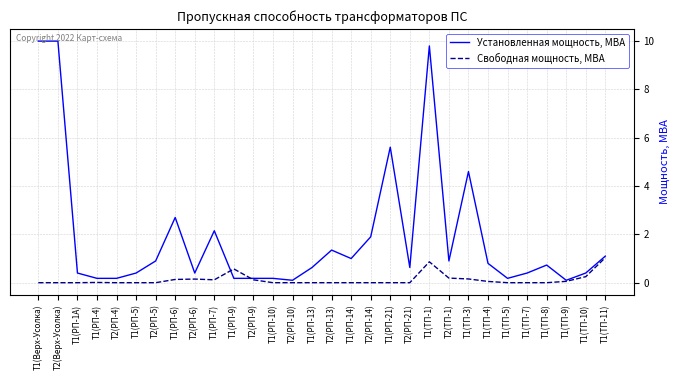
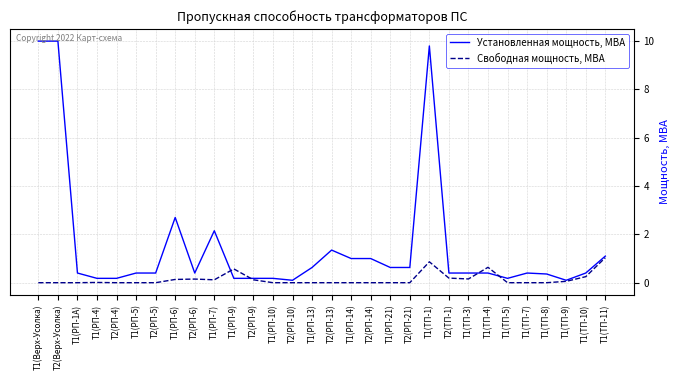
  {
    "Установленная мощность, МВА": {
      "Т1(РП-1А)": 0.4,
      "Т1(РП-4)": 0.2,
      "Т2(РП-4)": 0.2,
      "Т1(РП-5)": 0.4,
-     "Т2(РП-5)": 0.9,
+     "Т2(РП-5)": 0.4,
      "Т1(РП-6)": 2.7,
      "Т2(РП-6)": 0.4,
      "Т1(РП-7)": 2.2,
      "Т1(РП-9)": 0.2,
      "Т1(РП-10)": 0.2,
      "Т1(РП-13)": 0.6,
      "Т2(РП-13)": 1.4,
      "Т1(РП-14)": 1.0,
-     "Т2(РП-14)": 1.9,
-     "Т1(РП-21)": 5.6,
+     "Т2(РП-14)": 1.0,
+     "Т1(РП-21)": 0.6,
      "Т2(РП-21)": 0.6,
      "Т1(ТП-1)": 9.8,
-     "Т2(ТП-1)": 0.9,
-     "Т1(ТП-3)": 4.6,
-     "Т1(ТП-4)": 0.8,
+     "Т2(ТП-1)": 0.4,
+     "Т1(ТП-3)": 0.4,
+     "Т1(ТП-4)": 0.4,
      "Т1(ТП-5)": 0.2,
      "Т1(ТП-7)": 0.4,
-     "Т1(ТП-8)": 0.7,
+     "Т1(ТП-8)": 0.4,
      "Т1(ТП-10)": 0.4
    },
    "Свободная мощность, МВА": {
      "Т1(Верх-Усолка)": 0.0,
      "Т2(Верх-Усолка)": 0.0,
      "Т1(РП-1А)": 0.0,
      "Т1(РП-4)": 0.0,
      "Т2(РП-4)": 0.0,
      "Т1(РП-5)": 0.0,
      "Т2(РП-5)": 0.0,
      "Т1(РП-6)": 0.1,
      "Т2(РП-6)": 0.2,
      "Т1(РП-7)": 0.1,
      "Т1(РП-9)": 0.6,
      "Т1(РП-10)": 0.0,
      "Т1(РП-13)": 0.0,
      "Т2(РП-13)": 0.0,
      "Т1(РП-14)": 0.0,
      "Т2(РП-14)": 0.0,
      "Т1(РП-21)": 0.0,
      "Т2(РП-21)": 0.0,
      "Т1(ТП-1)": 0.9,
      "Т2(ТП-1)": 0.2,
      "Т1(ТП-3)": 0.2,
-     "Т1(ТП-4)": 0.1,
+     "Т1(ТП-4)": 0.6,
      "Т1(ТП-5)": 0.0,
      "Т1(ТП-7)": 0.0,
      "Т1(ТП-8)": 0.0,
      "Т1(ТП-10)": 0.3
    }
  }
